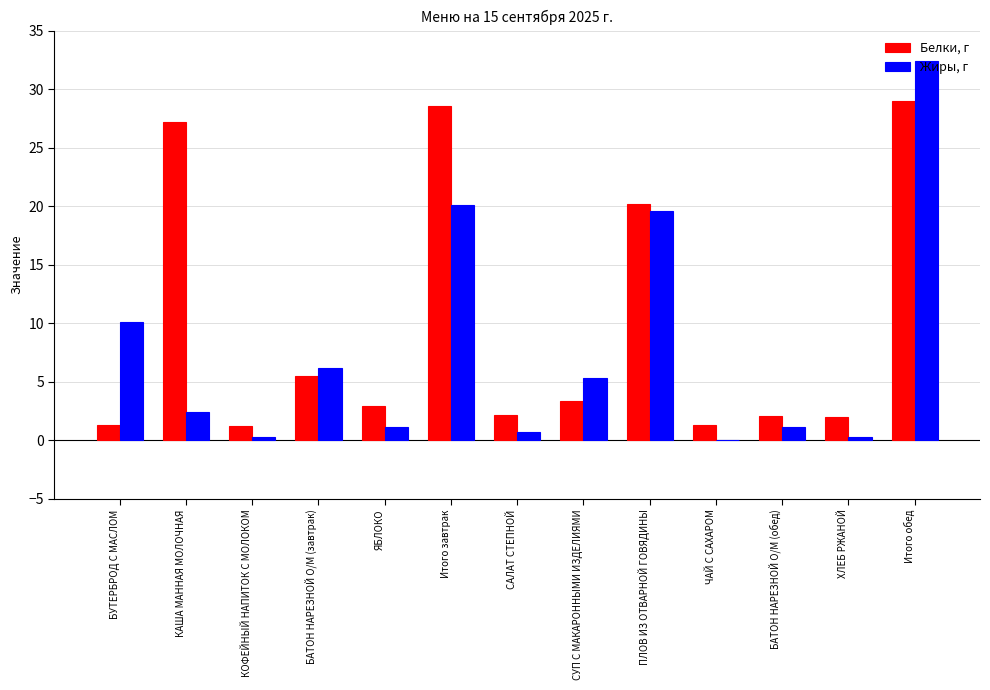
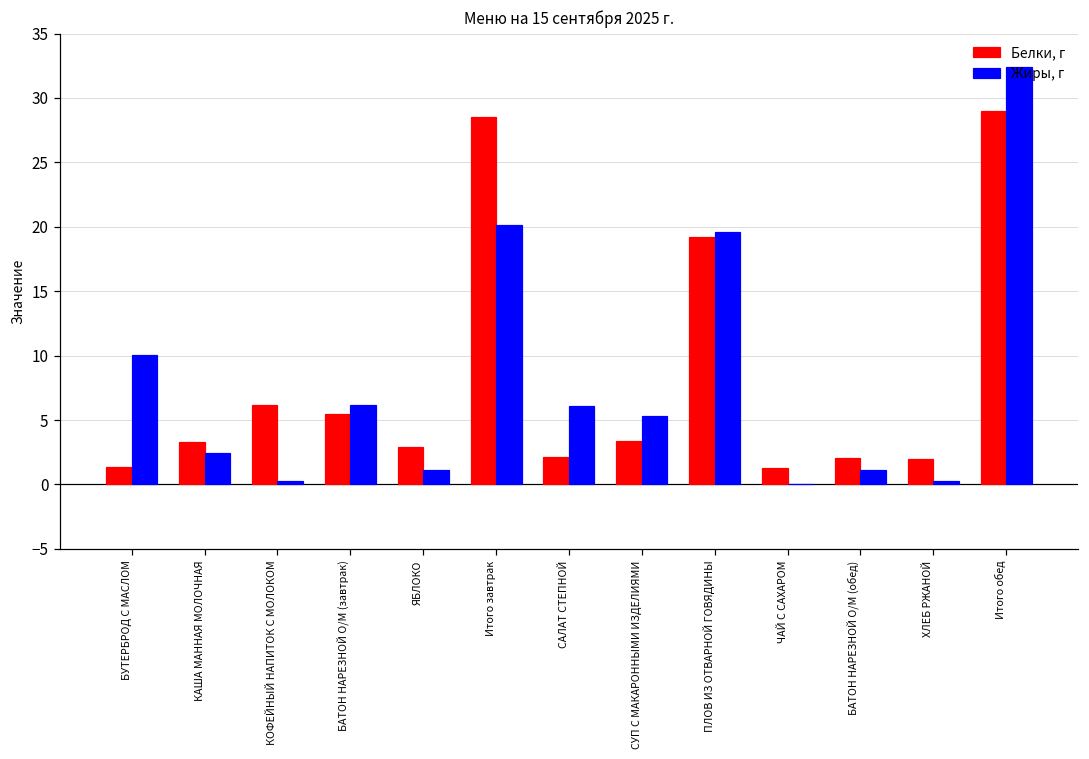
  {
    "Белки, г": {
      "БУТЕРБРОД С МАСЛОМ": 1.3,
-     "КАША МАННАЯ МОЛОЧНАЯ": 27.2,
-     "КОФЕЙНЫЙ НАПИТОК С МОЛОКОМ": 1.2,
+     "КАША МАННАЯ МОЛОЧНАЯ": 3.3,
+     "КОФЕЙНЫЙ НАПИТОК С МОЛОКОМ": 6.2,
      "БАТОН НАРЕЗНОЙ О/М (завтрак)": 5.5,
      "ЯБЛОКО": 2.9,
      "Итого завтрак": 28.6,
      "САЛАТ СТЕПНОЙ": 2.2,
      "СУП С МАКАРОННЫМИ ИЗДЕЛИЯМИ": 3.4,
-     "ПЛОВ ИЗ ОТВАРНОЙ ГОВЯДИНЫ": 20.2,
+     "ПЛОВ ИЗ ОТВАРНОЙ ГОВЯДИНЫ": 19.2,
      "ЧАЙ С САХАРОМ": 1.3,
      "БАТОН НАРЕЗНОЙ О/М (обед)": 2.1,
      "ХЛЕБ РЖАНОЙ": 2.0,
      "Итого обед": 29.0
    },
    "Жиры, г": {
      "БУТЕРБРОД С МАСЛОМ": 10.1,
      "КАША МАННАЯ МОЛОЧНАЯ": 2.4,
      "КОФЕЙНЫЙ НАПИТОК С МОЛОКОМ": 0.3,
      "БАТОН НАРЕЗНОЙ О/М (завтрак)": 6.2,
      "ЯБЛОКО": 1.1,
      "Итого завтрак": 20.1,
-     "САЛАТ СТЕПНОЙ": 0.8,
+     "САЛАТ СТЕПНОЙ": 6.1,
      "СУП С МАКАРОННЫМИ ИЗДЕЛИЯМИ": 5.3,
      "ПЛОВ ИЗ ОТВАРНОЙ ГОВЯДИНЫ": 19.6,
      "ЧАЙ С САХАРОМ": 0.0,
      "БАТОН НАРЕЗНОЙ О/М (обед)": 1.1,
      "ХЛЕБ РЖАНОЙ": 0.3,
      "Итого обед": 32.4
    }
  }
